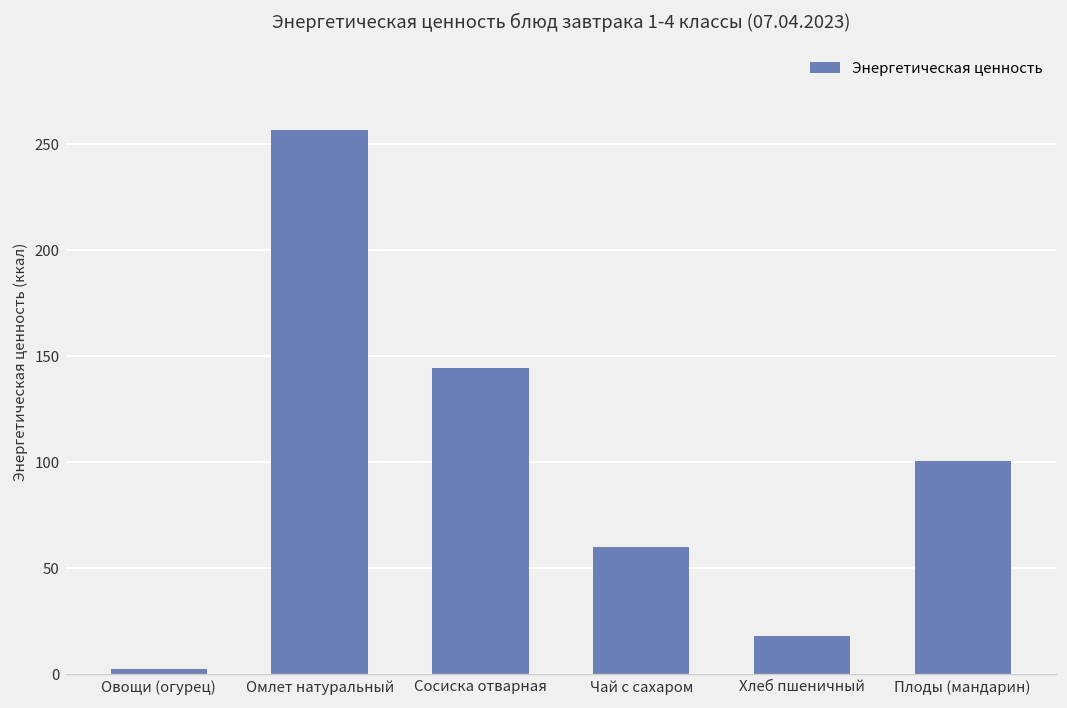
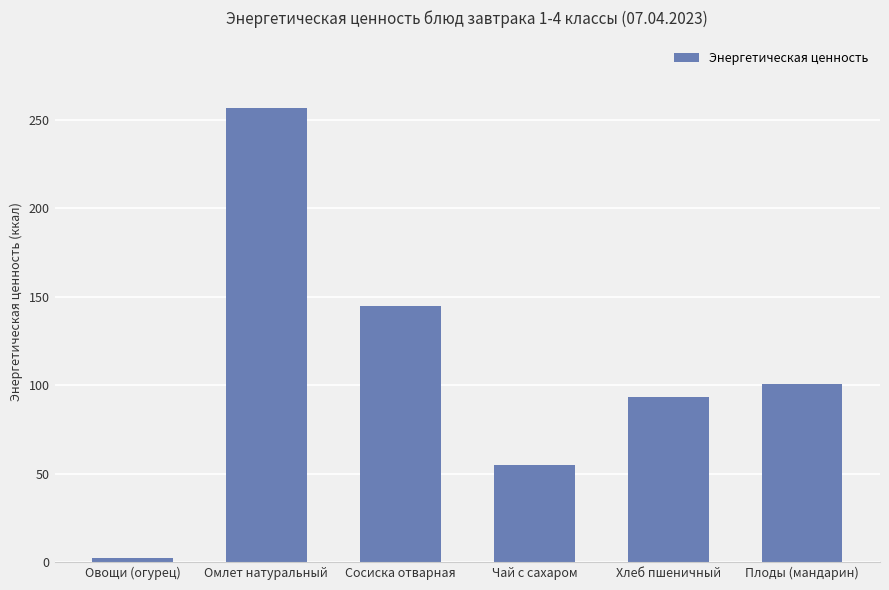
  {
    "Овощи (огурец)": 2,
    "Омлет натуральный": 257,
    "Сосиска отварная": 145,
-   "Чай с сахаром": 60,
-   "Хлеб пшеничный": 18,
+   "Чай с сахаром": 55,
+   "Хлеб пшеничный": 94,
    "Плоды (мандарин)": 100
  }
